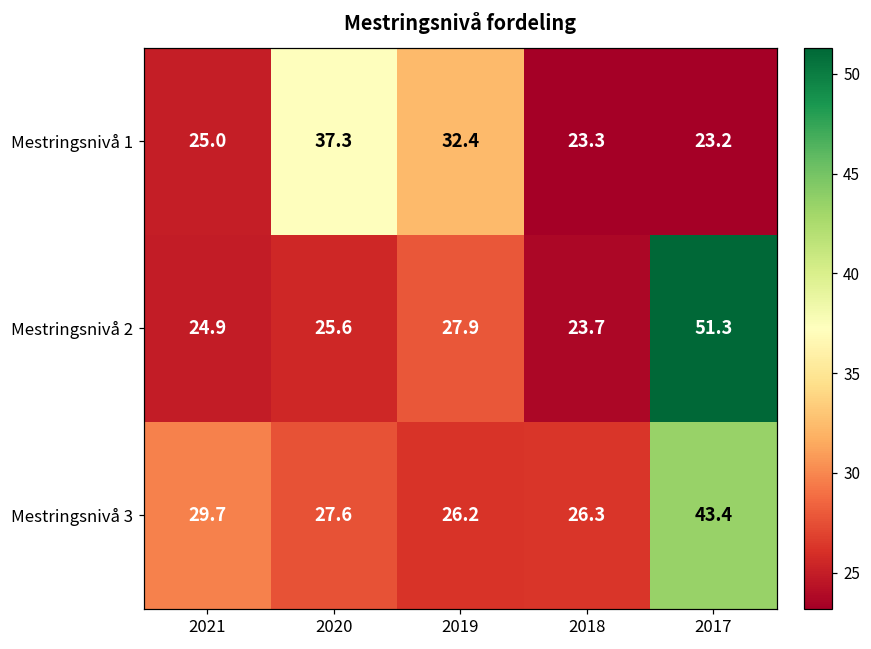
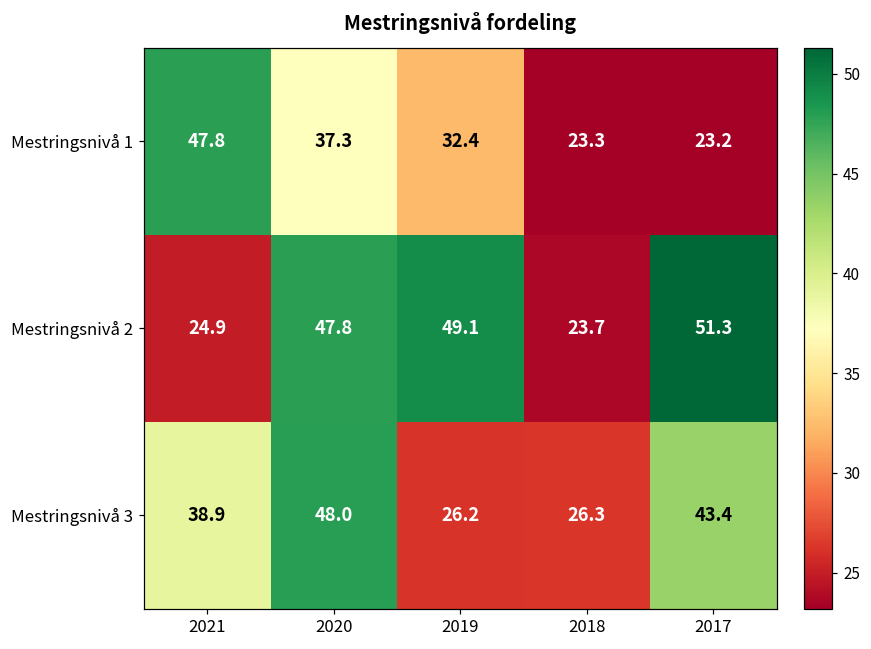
  {
    "Mestringsnivå 1": {
-     "2021": 25.0,
+     "2021": 47.8,
      "2020": 37.3,
      "2019": 32.4,
      "2018": 23.3,
      "2017": 23.2
    },
    "Mestringsnivå 2": {
      "2021": 24.9,
-     "2020": 25.6,
-     "2019": 27.9,
+     "2020": 47.8,
+     "2019": 49.1,
      "2018": 23.7,
      "2017": 51.3
    },
    "Mestringsnivå 3": {
-     "2021": 29.7,
-     "2020": 27.6,
+     "2021": 38.9,
+     "2020": 48.0,
      "2019": 26.2,
      "2018": 26.3,
      "2017": 43.4
    }
  }
